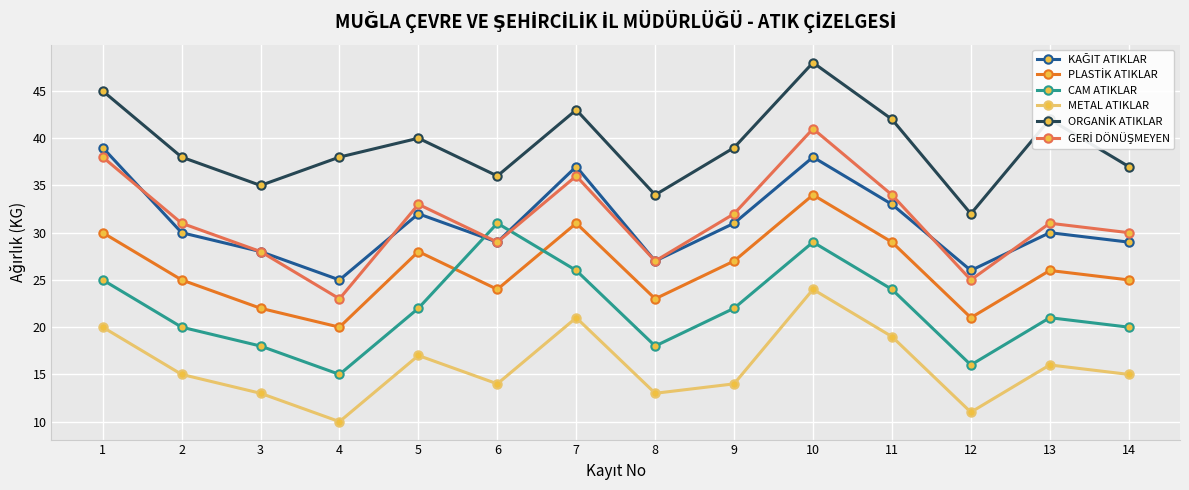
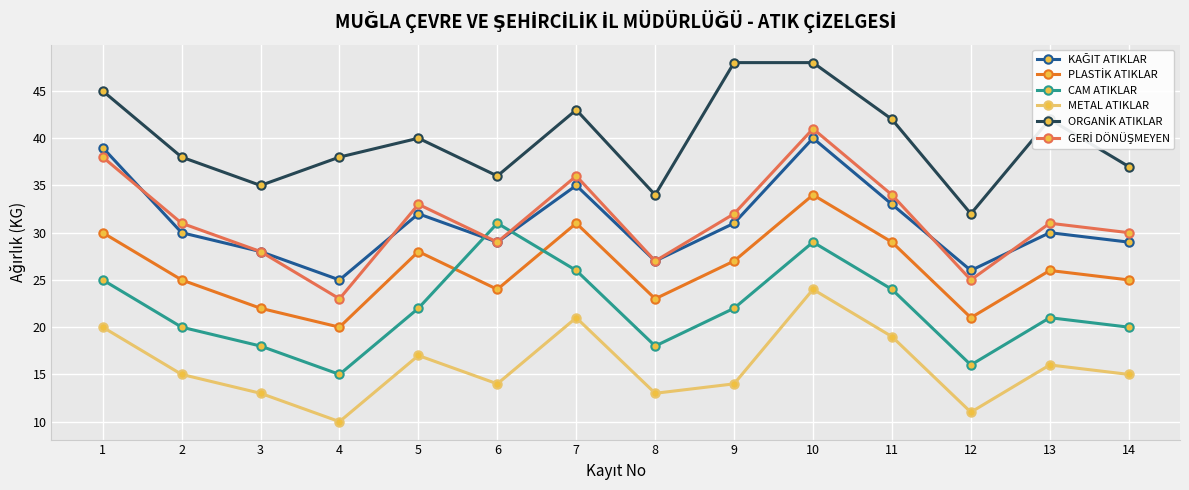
  {
    "KAĞIT ATIKLAR": {
      "1": 39,
      "2": 30,
      "4": 25,
      "5": 32,
-     "7": 37,
+     "7": 35,
      "9": 31,
-     "10": 38,
+     "10": 40,
      "11": 33,
      "12": 26,
      "13": 30,
      "14": 29
    },
    "CAM ATIKLAR": {
      "1": 25,
      "2": 20,
      "3": 18,
      "4": 15,
      "5": 22,
      "6": 31,
      "7": 26,
      "8": 18,
      "9": 22,
      "10": 29,
      "11": 24,
      "12": 16,
      "13": 21,
      "14": 20
    },
    "METAL ATIKLAR": {
      "1": 20,
      "2": 15,
      "3": 13,
      "4": 10,
      "5": 17,
      "6": 14,
      "7": 21,
      "8": 13,
      "9": 14,
      "10": 24,
      "11": 19,
      "12": 11,
      "13": 16,
      "14": 15
    },
    "ORGANİK ATIKLAR": {
      "1": 45,
      "2": 38,
      "3": 35,
      "4": 38,
      "5": 40,
      "6": 36,
      "7": 43,
      "8": 34,
-     "9": 39,
+     "9": 48,
      "10": 48,
      "11": 42,
      "12": 32,
      "14": 37
    }
  }
